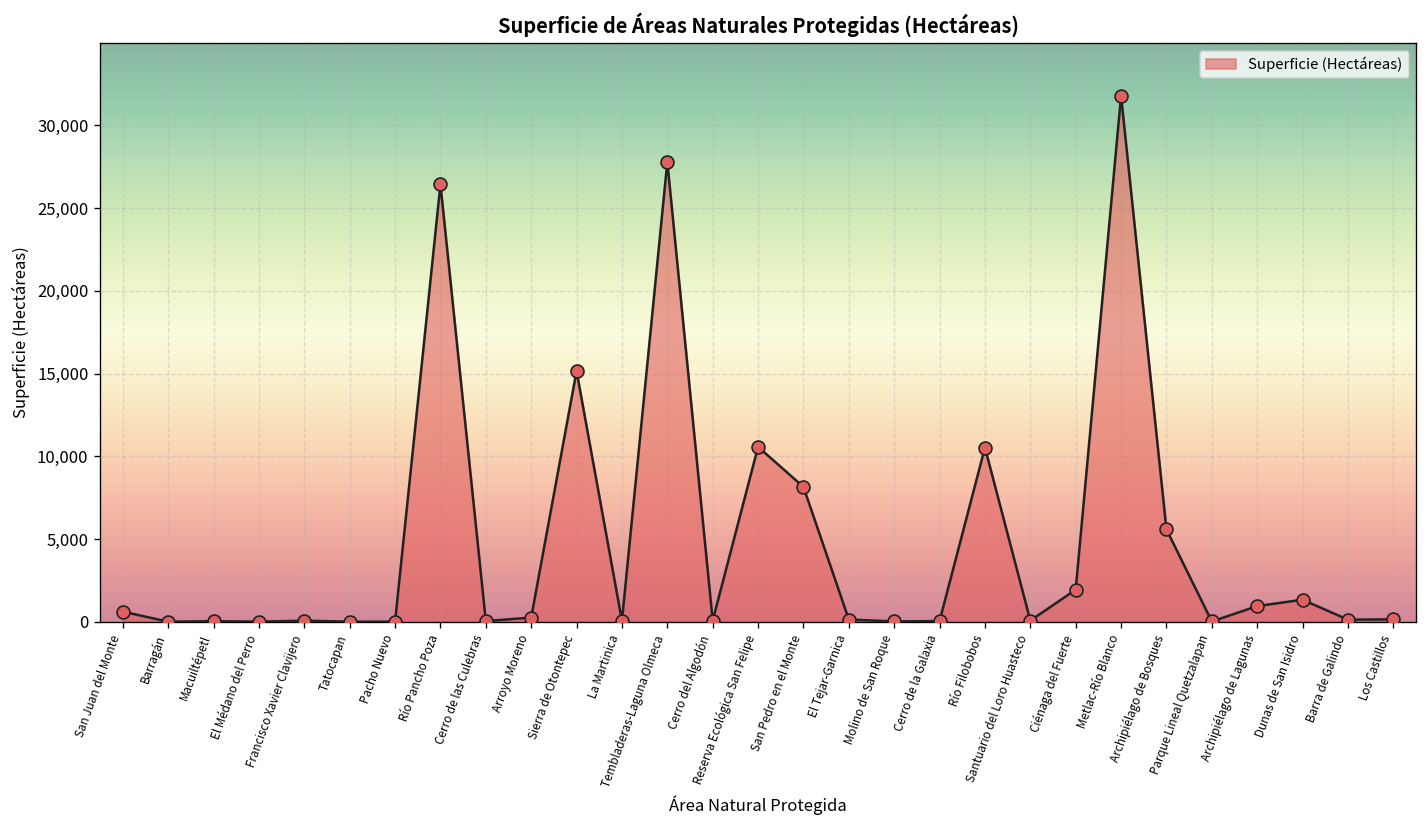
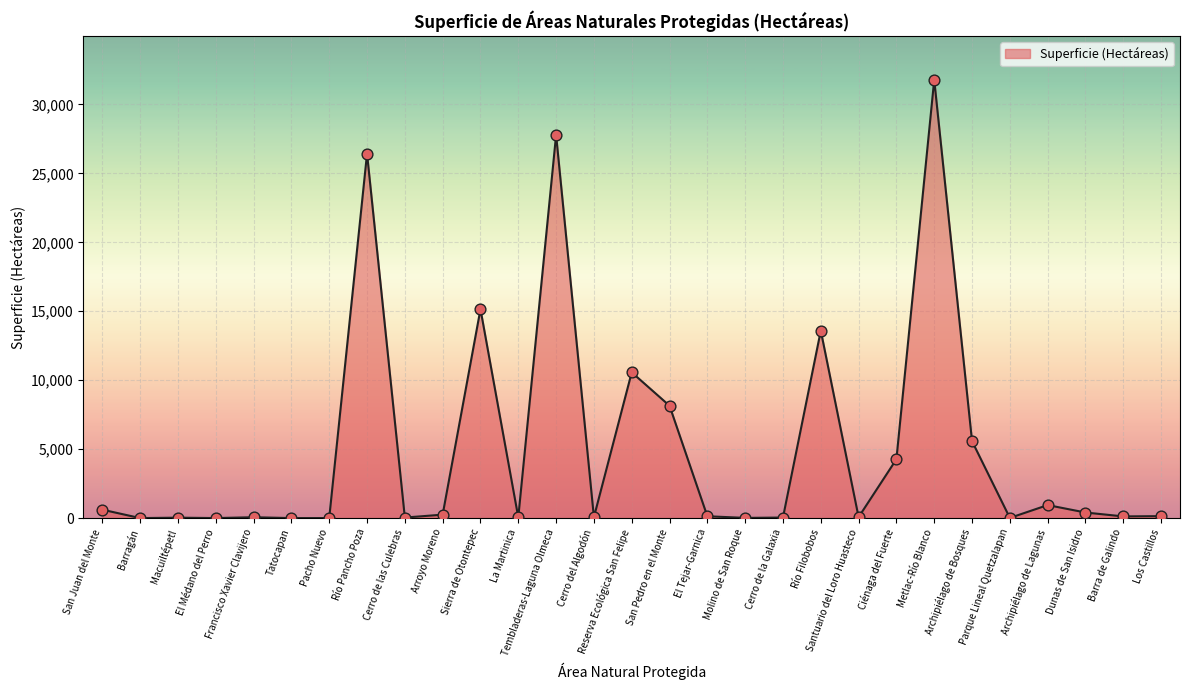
  {
    "San Juan del Monte": "600",
    "Barragán": "0",
    "Macuiltépetl": "0",
    "El Médano del Perro": "0",
    "Francisco Xavier Clavijero": "100",
    "Tatocapan": "0",
    "Pacho Nuevo": "0",
    "Río Pancho Poza": "26,400",
    "Cerro de las Culebras": "0",
    "Arroyo Moreno": "300",
    "Sierra de Otontepec": "15,200",
    "La Martinica": "100",
    "Tembladeras-Laguna Olmeca": "27,800",
    "Cerro del Algodón": "100",
    "Reserva Ecológica San Felipe": "10,600",
    "San Pedro en el Monte": "8,100",
    "El Tejar-Garnica": "100",
    "Molino de San Roque": "0",
    "Cerro de la Galaxia": "0",
-   "Río Filobobos": "10,500",
+   "Río Filobobos": "13,600",
    "Santuario del Loro Huasteco": "100",
-   "Ciénaga del Fuerte": "1,900",
+   "Ciénaga del Fuerte": "4,300",
    "Metlac-Río Blanco": "31,800",
    "Archipiélago de Bosques": "5,600",
    "Parque Lineal Quetzalapan": "0",
    "Archipiélago de Lagunas": "900",
-   "Dunas de San Isidro": "1,300",
+   "Dunas de San Isidro": "400",
    "Barra de Galindo": "100",
    "Los Castillos": "100"
  }
